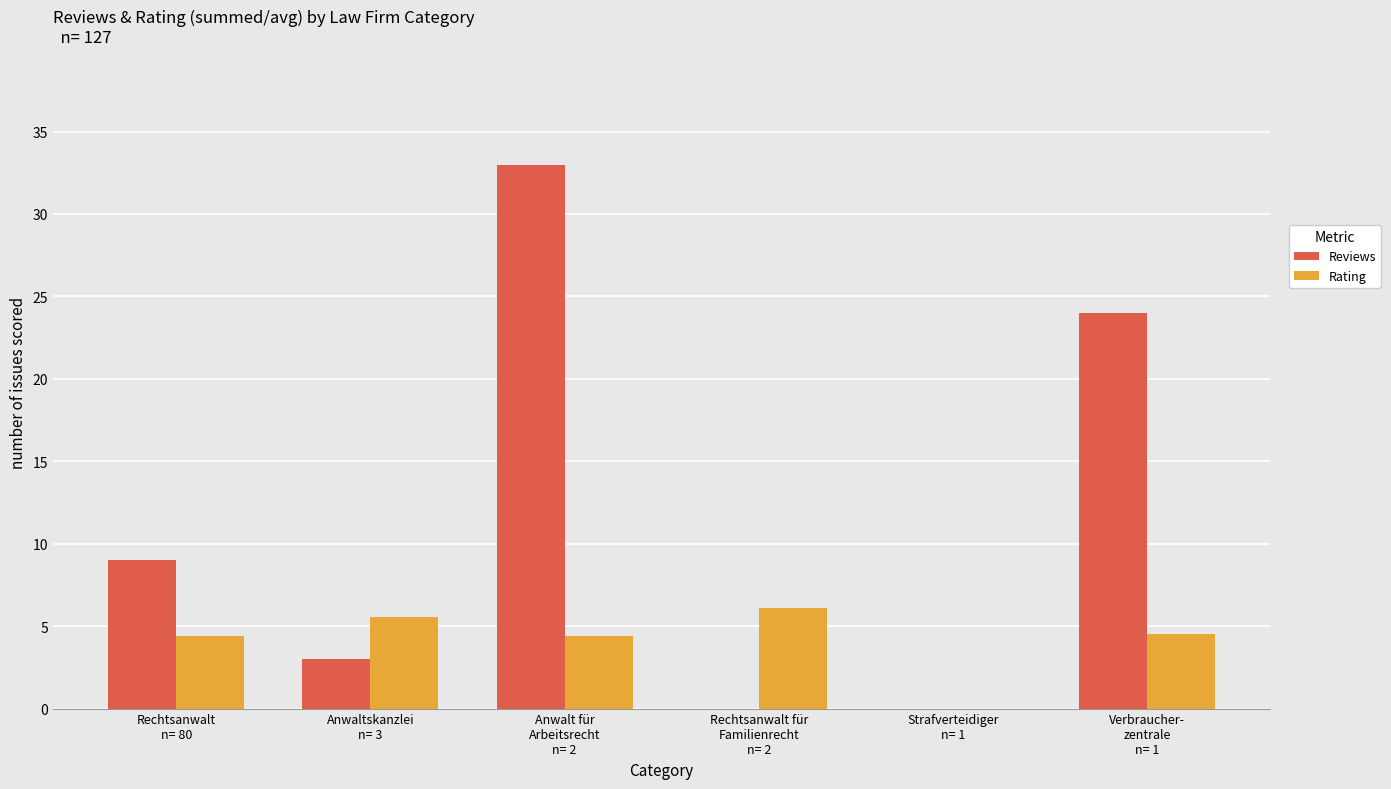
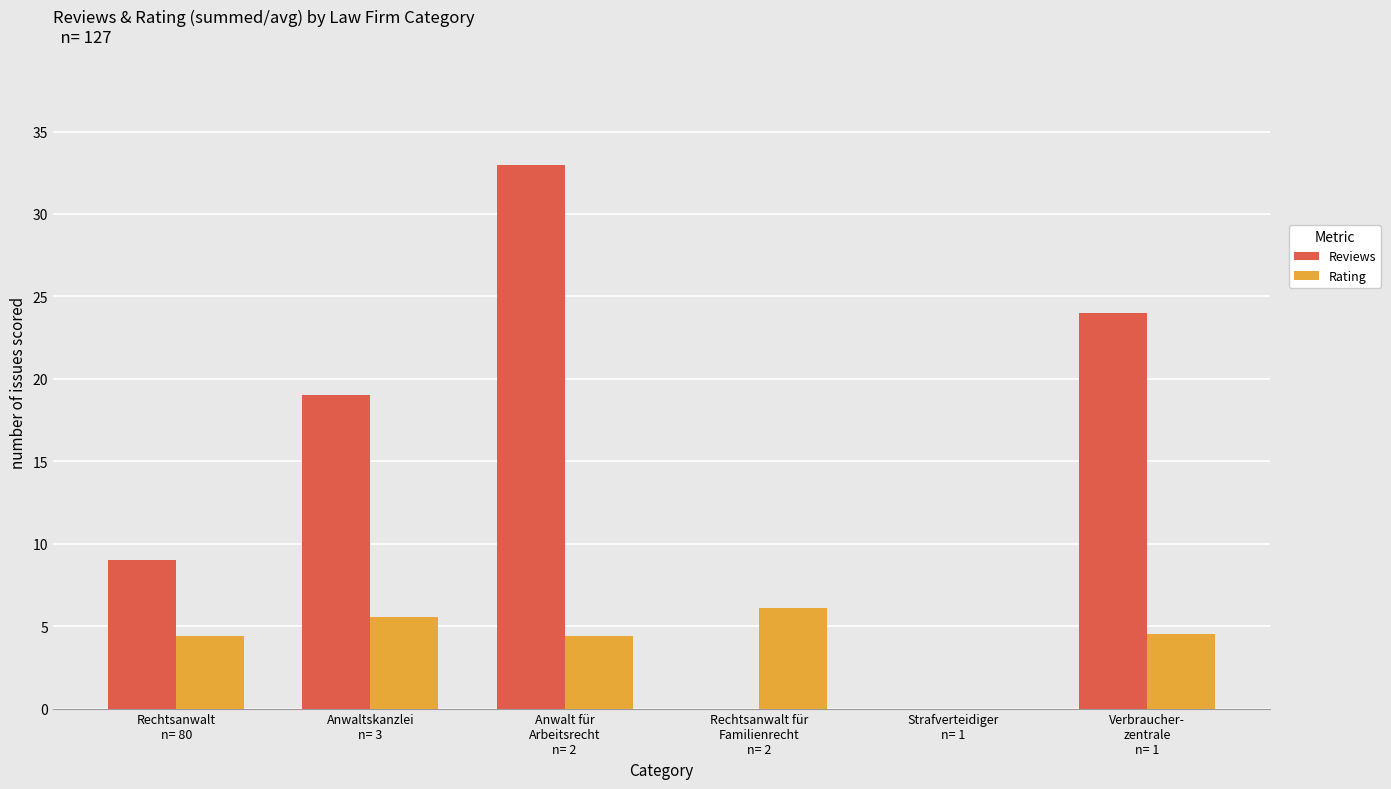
  {
    "Reviews": {
      "Rechtsanwalt n= 80": 9,
-     "Anwaltskanzlei n= 3": 3,
+     "Anwaltskanzlei n= 3": 19,
      "Anwalt für Arbeitsrecht n= 2": 33,
      "Rechtsanwalt für Familienrecht n= 2": 0,
      "Strafverteidiger n= 1": 0,
      "Verbraucher- zentrale n= 1": 24
    },
    "Rating": {
      "Rechtsanwalt n= 80": 4.4,
      "Anwaltskanzlei n= 3": 5.5,
      "Anwalt für Arbeitsrecht n= 2": 4.4,
      "Rechtsanwalt für Familienrecht n= 2": 6,
      "Strafverteidiger n= 1": 0,
      "Verbraucher- zentrale n= 1": 4.5
    }
  }
